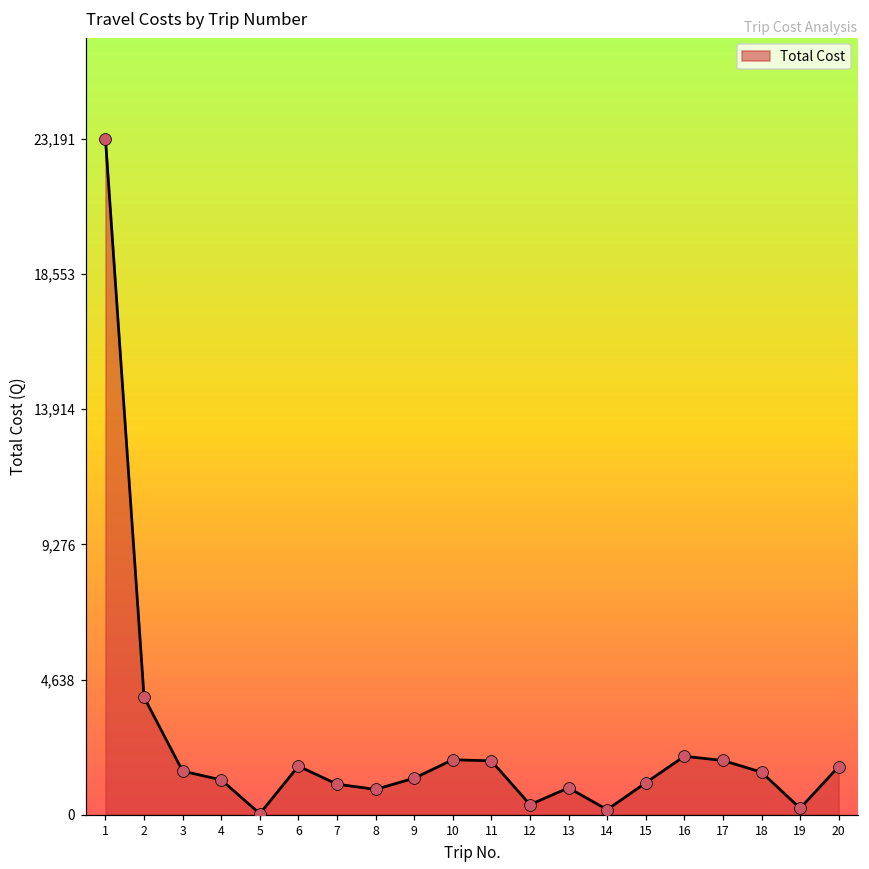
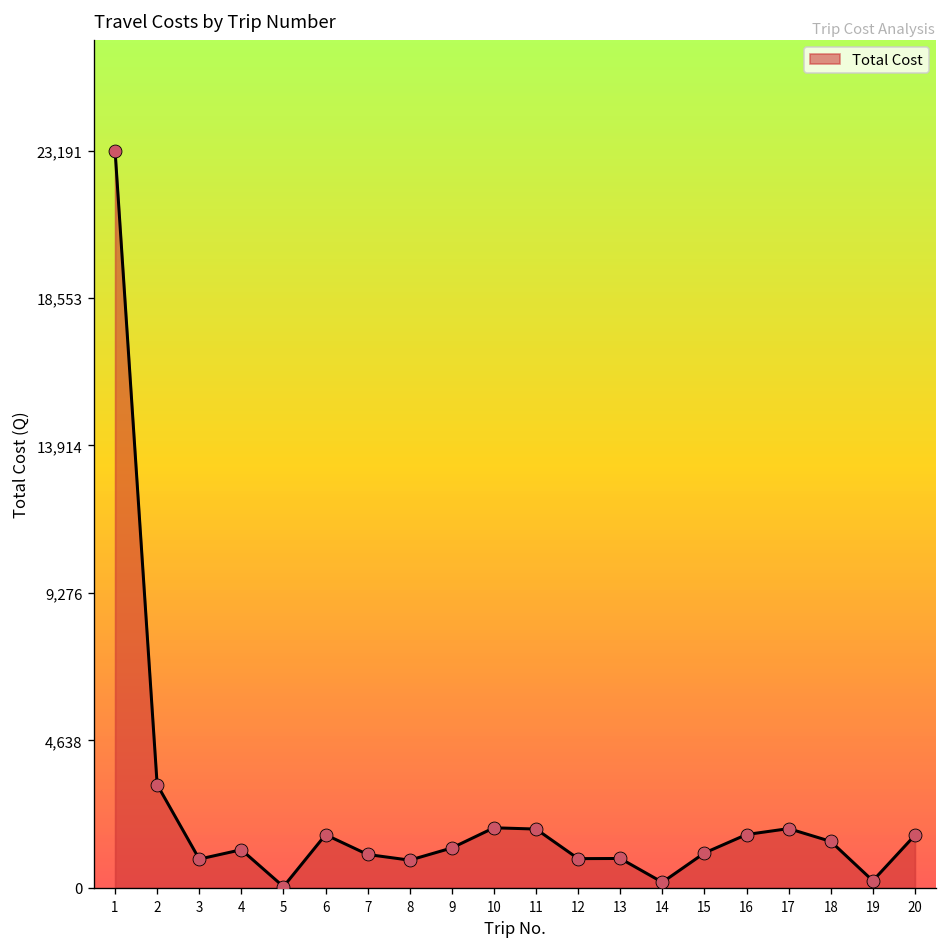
  {
    "1": "23,200",
-   "2": "4,000",
-   "3": "1,500",
+   "2": "3,200",
+   "3": "900",
    "4": "1,200",
    "5": "0",
    "6": "1,700",
    "7": "1,100",
    "8": "900",
    "9": "1,300",
    "10": "1,900",
    "11": "1,900",
-   "12": "300",
+   "12": "900",
    "13": "900",
    "14": "200",
    "15": "1,100",
-   "16": "2,000",
+   "16": "1,700",
    "17": "1,900",
    "18": "1,500",
    "19": "200",
    "20": "1,700"
  }
